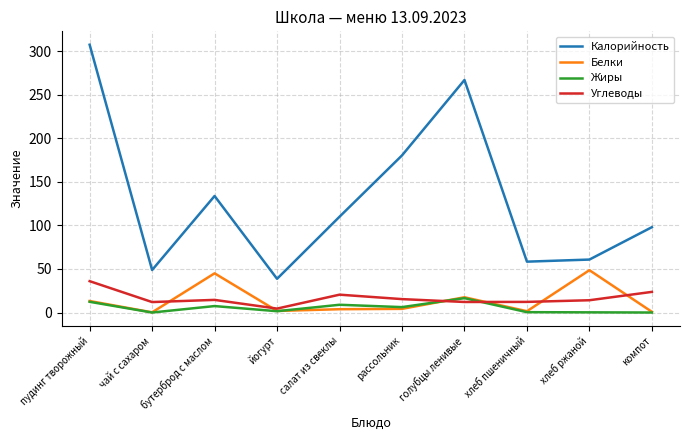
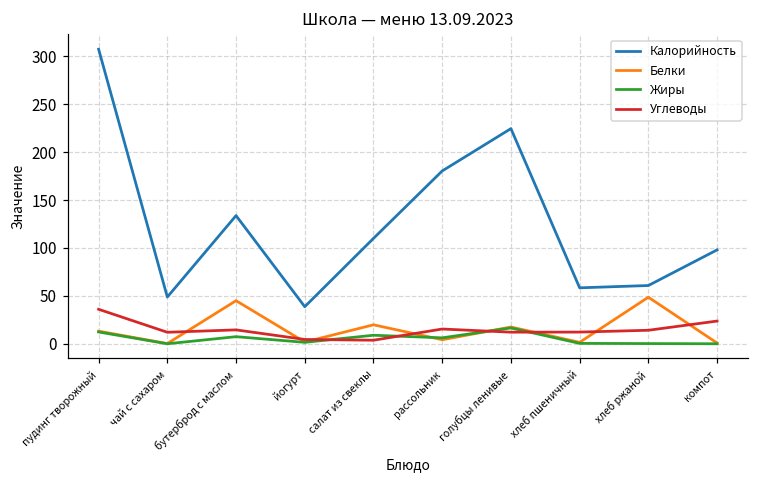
  {
    "Калорийность": {
      "пудинг творожный": 310,
      "чай с сахаром": 50,
      "бутерброд с маслом": 130,
      "йогурт": 40,
      "салат из свеклы": 110,
      "рассольник": 180,
-     "голубцы ленивые": 270,
+     "голубцы ленивые": 220,
      "хлеб пшеничный": 60,
      "хлеб ржаной": 60,
      "компот": 100
    },
    "Белки": {
      "бутерброд с маслом": 50,
-     "салат из свеклы": 0,
+     "салат из свеклы": 20,
      "хлеб ржаной": 50
    },
    "Жиры": {
      "бутерброд с маслом": 10,
      "салат из свеклы": 10,
      "хлеб ржаной": 0
    },
    "Углеводы": {
      "пудинг творожный": 40,
      "чай с сахаром": 10,
      "бутерброд с маслом": 10,
-     "салат из свеклы": 20,
+     "салат из свеклы": 0,
      "рассольник": 20,
      "голубцы ленивые": 10,
      "хлеб пшеничный": 10,
      "хлеб ржаной": 10,
      "компот": 20
    }
  }
